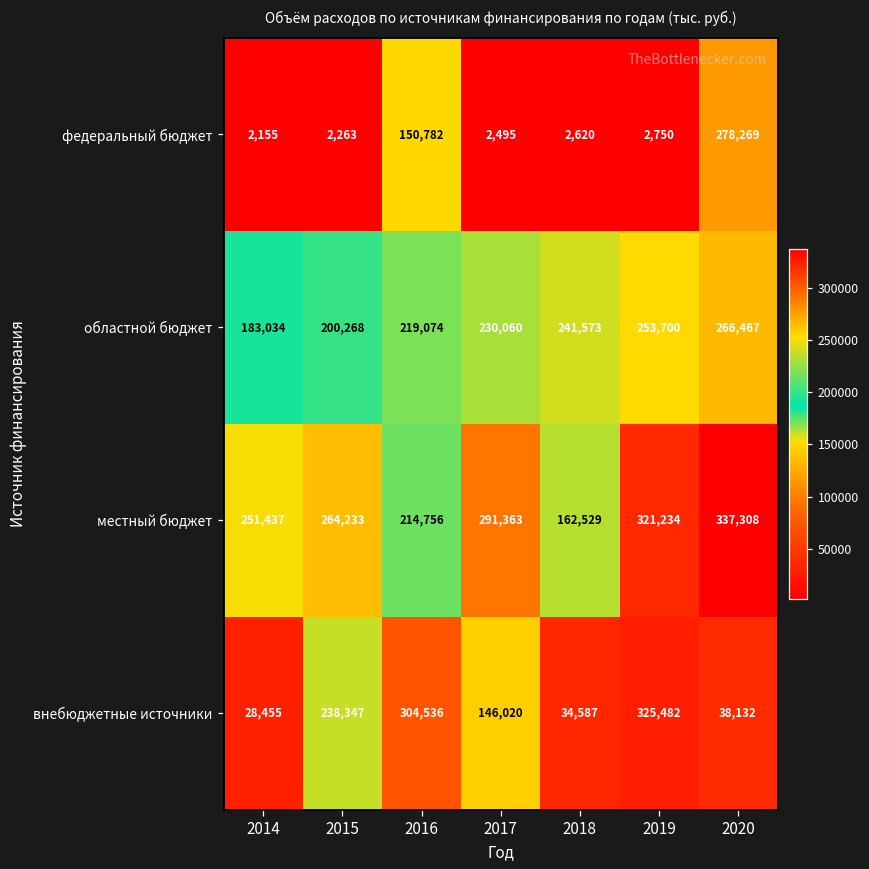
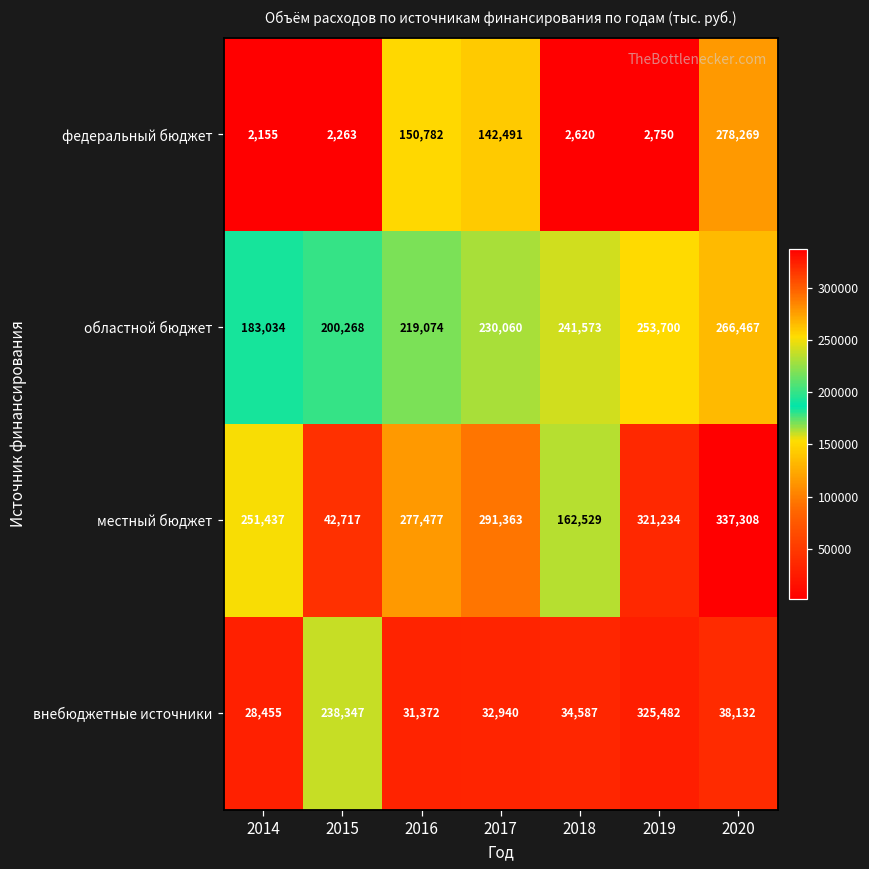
  {
    "федеральный бюджет": {
      "2014": "2,155",
      "2015": "2,263",
      "2016": "150,782",
-     "2017": "2,495",
+     "2017": "142,491",
      "2018": "2,620",
      "2020": "278,269"
    },
    "областной бюджет": {
      "2014": "183,034",
      "2015": "200,268",
      "2016": "219,074",
      "2017": "230,060",
      "2018": "241,573",
      "2019": "253,700",
      "2020": "266,467"
    },
    "местный бюджет": {
      "2014": "251,437",
-     "2015": "264,233",
-     "2016": "214,756",
+     "2015": "42,717",
+     "2016": "277,477",
      "2017": "291,363",
      "2018": "162,529",
      "2019": "321,234",
      "2020": "337,308"
    },
    "внебюджетные источники": {
      "2014": "28,455",
      "2015": "238,347",
-     "2016": "304,536",
-     "2017": "146,020",
+     "2016": "31,372",
+     "2017": "32,940",
      "2018": "34,587",
      "2019": "325,482",
      "2020": "38,132"
    }
  }
